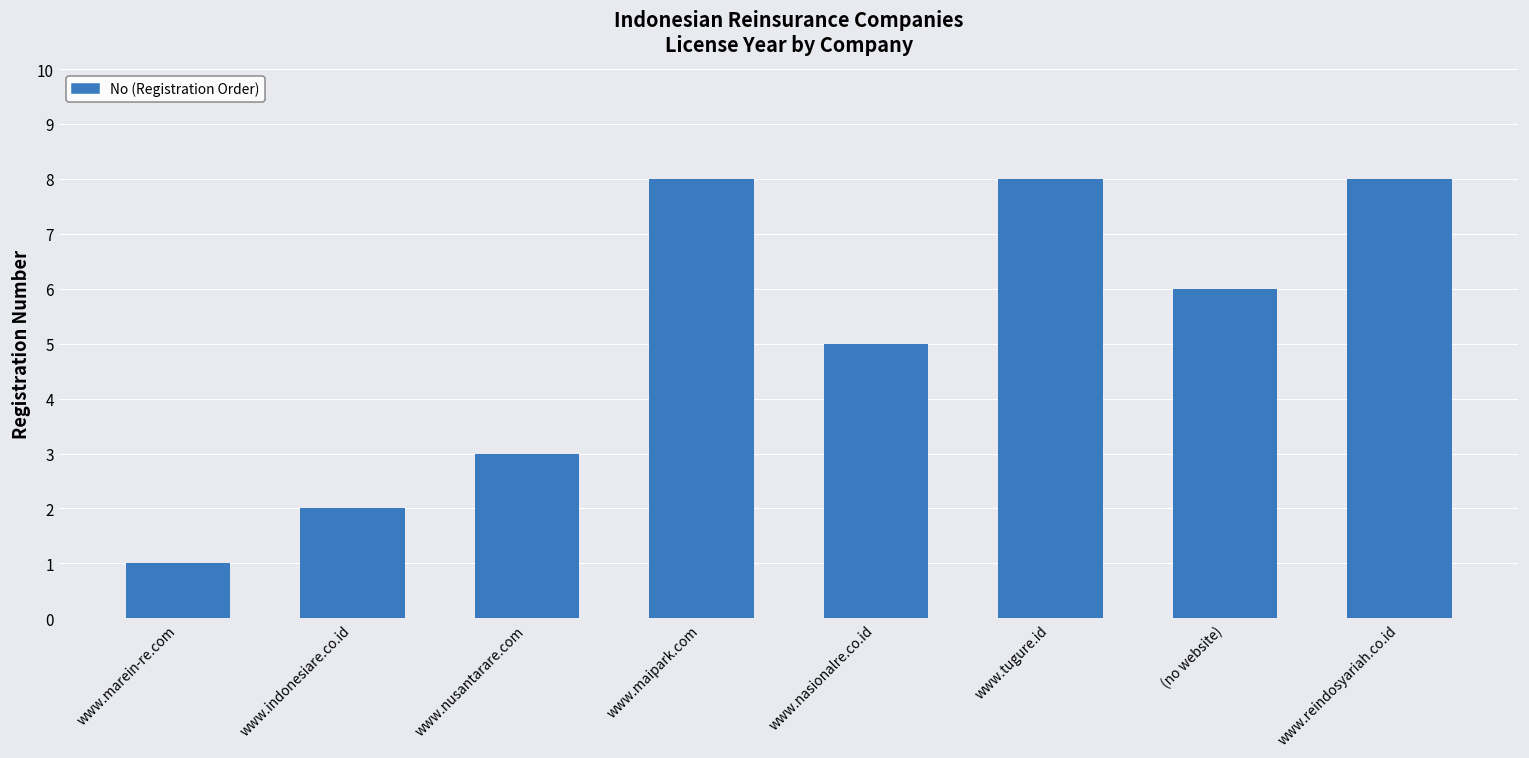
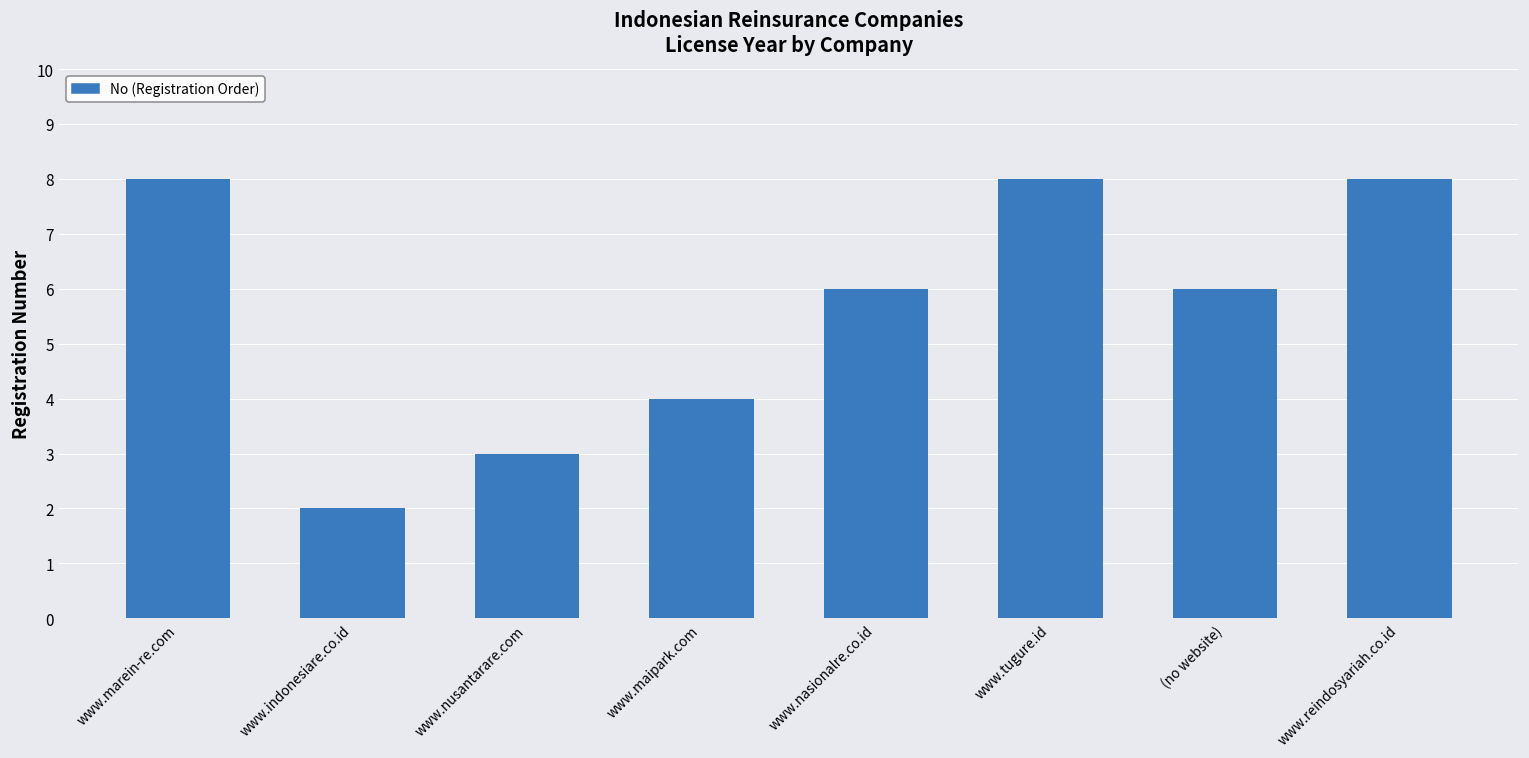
  {
-   "www.marein-re.com": 1,
+   "www.marein-re.com": 8,
    "www.indonesiare.co.id": 2,
    "www.nusantarare.com": 3,
-   "www.maipark.com": 8,
-   "www.nasionalre.co.id": 5,
+   "www.maipark.com": 4,
+   "www.nasionalre.co.id": 6,
    "www.tugure.id": 8,
    "(no website)": 6,
    "www.reindosyariah.co.id": 8
  }
